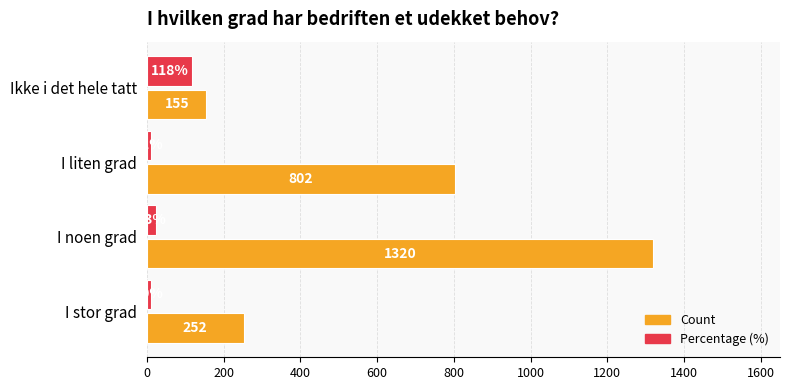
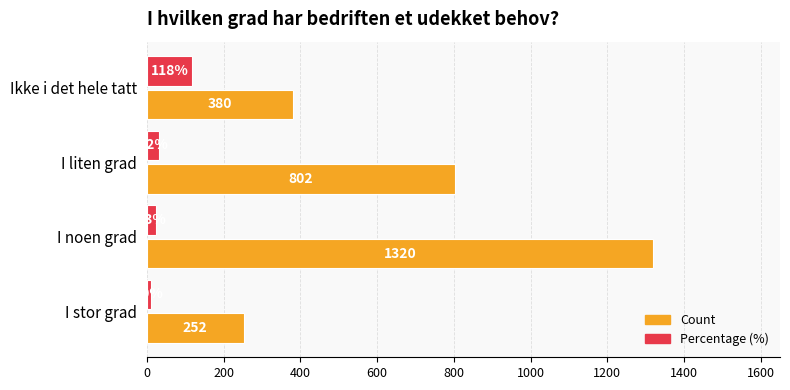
  {
    "Count": {
-     "Ikke i det hele tatt": 155,
+     "Ikke i det hele tatt": 380,
      "I liten grad": 802,
      "I noen grad": 1320,
      "I stor grad": 252
    },
    "Percentage (%)": {
-     "I liten grad": 10,
+     "I liten grad": 30,
      "I noen grad": 20,
      "I stor grad": 10
    }
  }
